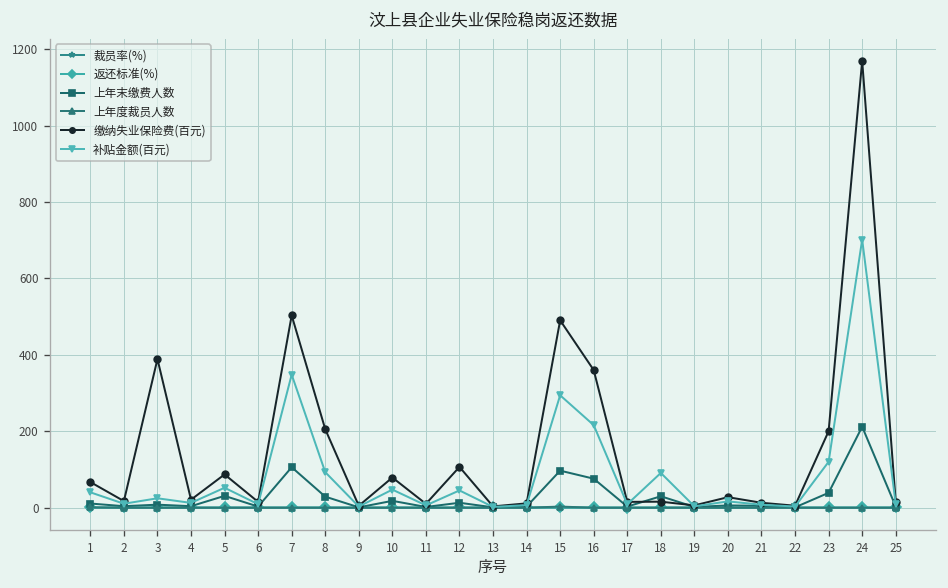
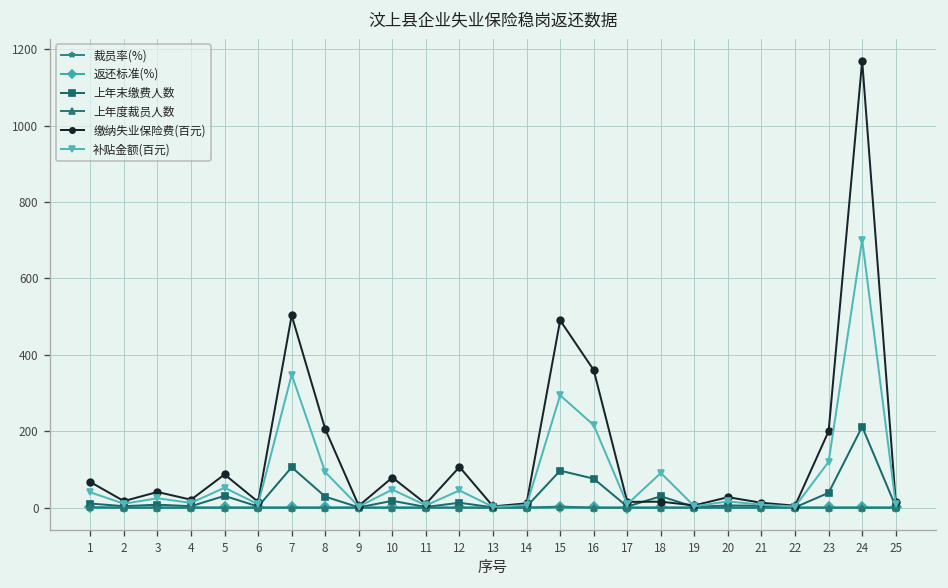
  {
    "缴纳失业保险费(百元)": {
      "1": 70,
-     "3": 390,
+     "3": 40,
      "4": 20,
      "5": 90,
      "7": 500,
      "8": 210,
      "10": 80,
      "12": 110,
      "15": 490,
      "16": 360,
      "18": 20,
      "20": 30,
      "23": 200,
      "24": 1170
    }
  }
